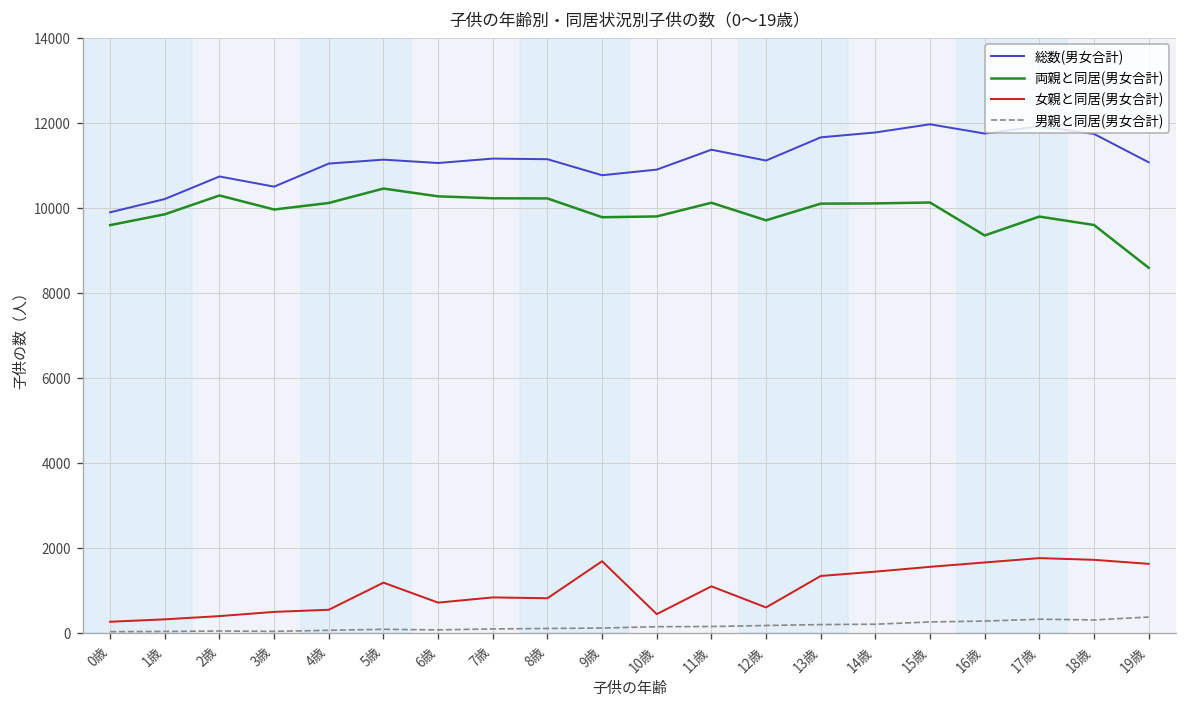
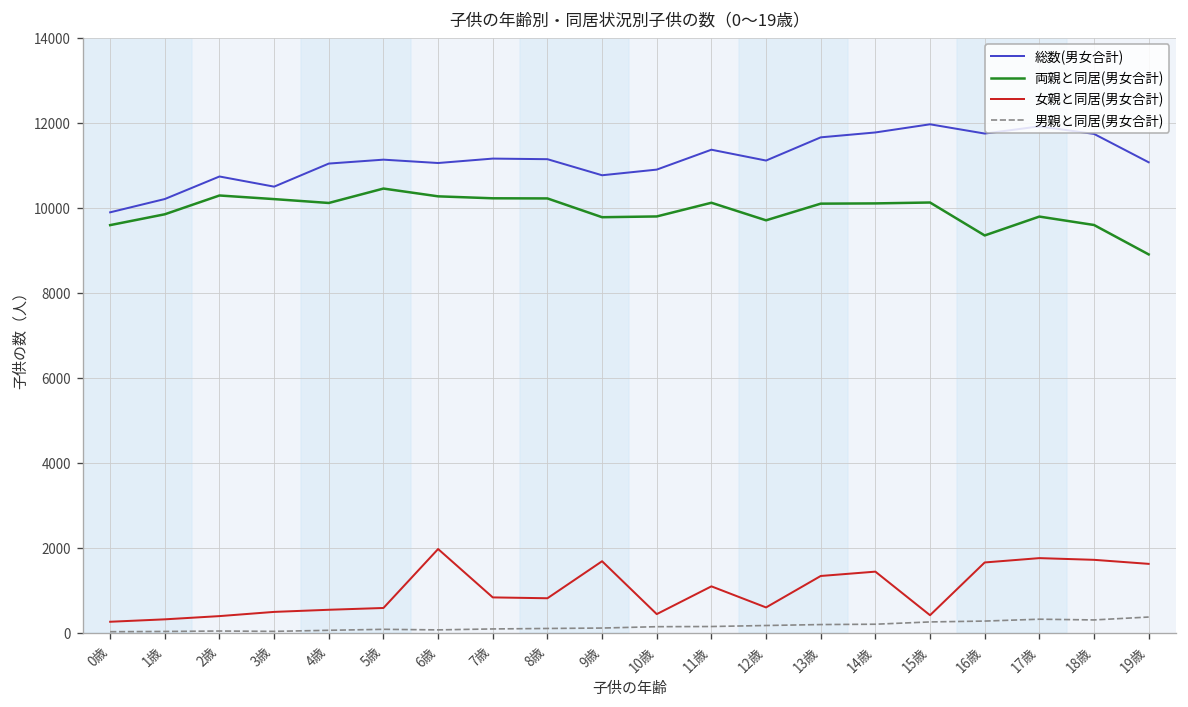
  {
    "総数(男女合計)": {
      "0歳": 9900,
      "1歳": 10200,
      "2歳": 10700,
      "3歳": 10500,
      "4歳": 11000,
      "5歳": 11100,
      "6歳": 11000,
      "7歳": 11200,
      "8歳": 11100,
      "9歳": 10800,
      "10歳": 10900,
      "11歳": 11400,
      "12歳": 11100,
      "13歳": 11700,
      "14歳": 11800,
      "15歳": 12000,
      "16歳": 11700,
      "18歳": 11700,
      "19歳": 11100
    },
    "両親と同居(男女合計)": {
      "0歳": 9600,
      "1歳": 9800,
      "2歳": 10300,
-     "3歳": 10000,
+     "3歳": 10200,
      "4歳": 10100,
      "5歳": 10400,
      "6歳": 10300,
      "7歳": 10200,
      "8歳": 10200,
      "9歳": 9800,
      "10歳": 9800,
      "11歳": 10100,
      "12歳": 9700,
      "13歳": 10100,
      "14歳": 10100,
      "15歳": 10100,
      "16歳": 9300,
      "17歳": 9800,
      "18歳": 9600,
-     "19歳": 8600
+     "19歳": 8900
    },
    "女親と同居(男女合計)": {
      "0歳": 300,
      "1歳": 300,
      "2歳": 400,
      "3歳": 500,
      "4歳": 500,
-     "5歳": 1200,
-     "6歳": 700,
+     "5歳": 600,
+     "6歳": 2000,
      "7歳": 800,
      "8歳": 800,
      "9歳": 1700,
      "10歳": 400,
      "11歳": 1100,
      "12歳": 600,
      "13歳": 1300,
      "14歳": 1400,
-     "15歳": 1500,
+     "15歳": 400,
      "16歳": 1700,
      "17歳": 1800,
      "18歳": 1700,
      "19歳": 1600
    },
    "男親と同居(男女合計)": {
      "0歳": 0,
      "1歳": 0,
      "2歳": 0,
      "3歳": 0,
      "4歳": 100,
      "5歳": 100,
      "6歳": 100,
      "7歳": 100,
      "8歳": 100,
      "9歳": 100,
      "10歳": 100,
      "11歳": 100,
      "12歳": 200,
      "13歳": 200,
      "14歳": 200,
      "15歳": 300,
      "16歳": 300,
      "17歳": 300,
      "18歳": 300,
      "19歳": 400
    }
  }
